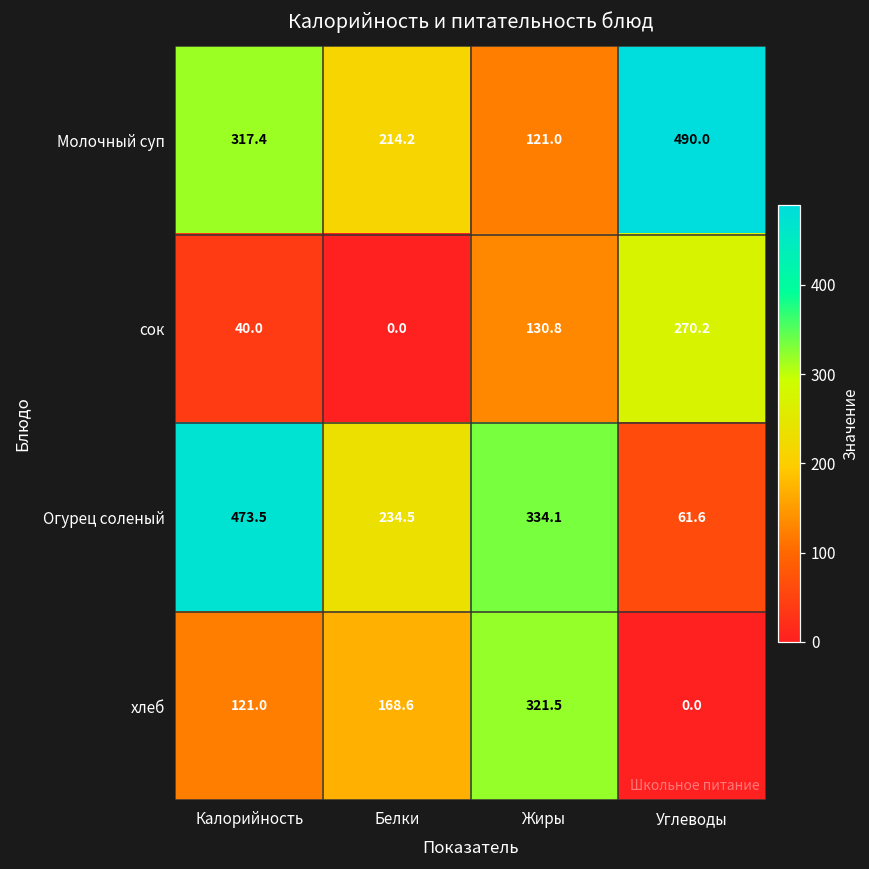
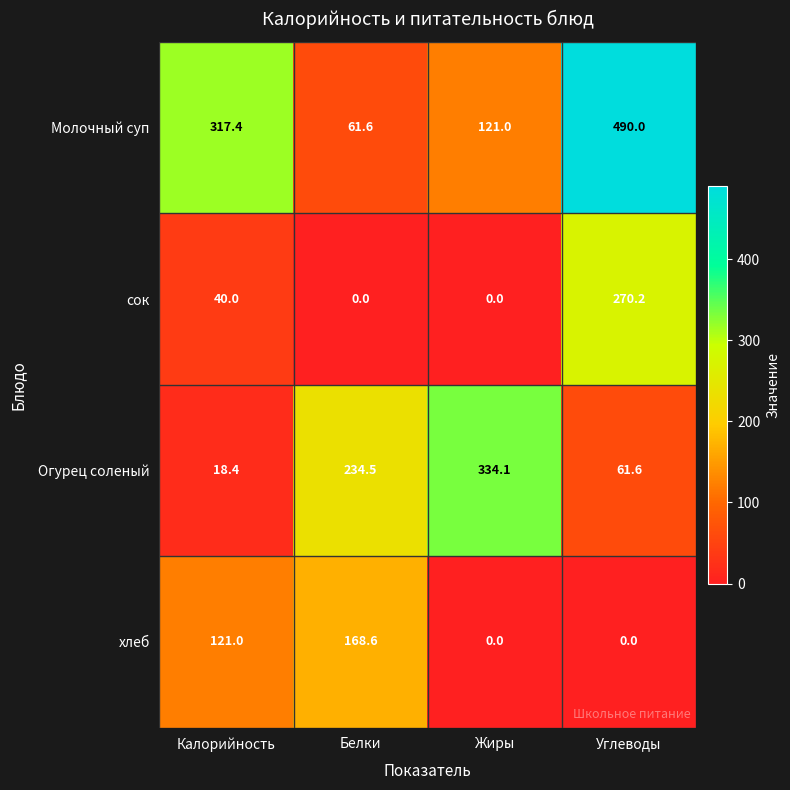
  {
    "Молочный суп": {
      "Калорийность": 317.4,
-     "Белки": 214.2,
+     "Белки": 61.6,
      "Жиры": 121.0,
      "Углеводы": 490.0
    },
    "сок": {
      "Калорийность": 40.0,
      "Белки": 0.0,
-     "Жиры": 130.8,
+     "Жиры": 0.0,
      "Углеводы": 270.2
    },
    "Огурец соленый": {
-     "Калорийность": 473.5,
+     "Калорийность": 18.4,
      "Белки": 234.5,
      "Жиры": 334.1,
      "Углеводы": 61.6
    },
    "хлеб": {
      "Калорийность": 121.0,
      "Белки": 168.6,
-     "Жиры": 321.5
+     "Жиры": 0.0
    }
  }
